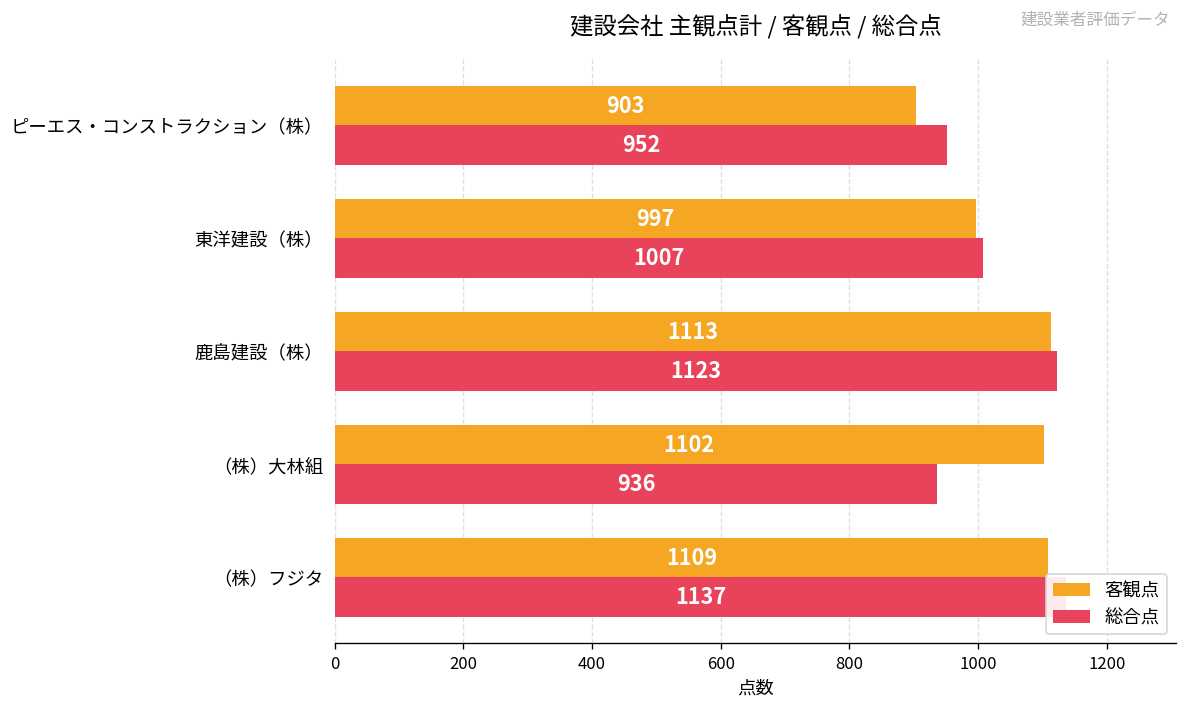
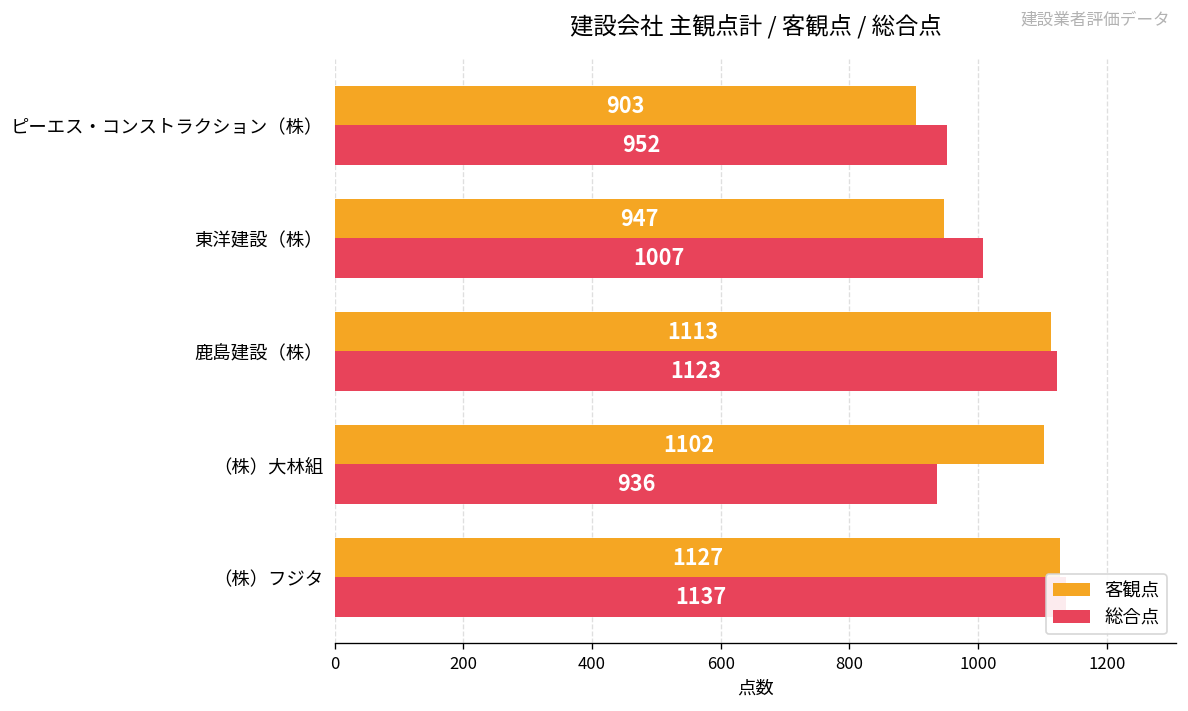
  {
    "客観点": {
      "ピーエス・コンストラクション（株）": 903,
-     "東洋建設（株）": 997,
+     "東洋建設（株）": 947,
      "鹿島建設（株）": 1113,
      "（株）大林組": 1102,
-     "（株）フジタ": 1109
+     "（株）フジタ": 1127
    },
    "総合点": {
      "ピーエス・コンストラクション（株）": 952,
      "東洋建設（株）": 1007,
      "鹿島建設（株）": 1123,
      "（株）大林組": 936
    }
  }
